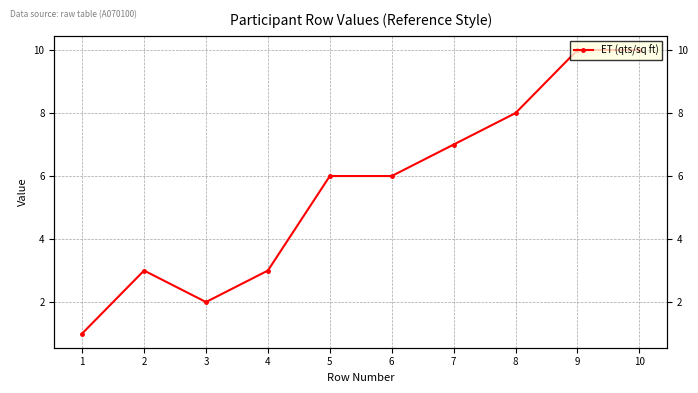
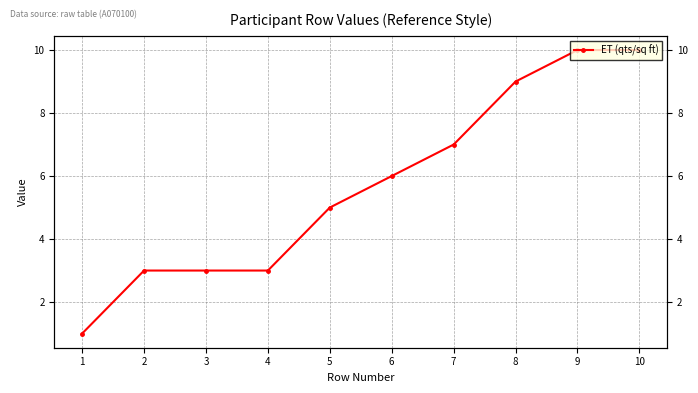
  {
    "1": 1,
    "2": 3,
-   "3": 2,
+   "3": 3,
    "4": 3,
-   "5": 6,
+   "5": 5,
    "6": 6,
    "7": 7,
-   "8": 8
+   "8": 9
  }
